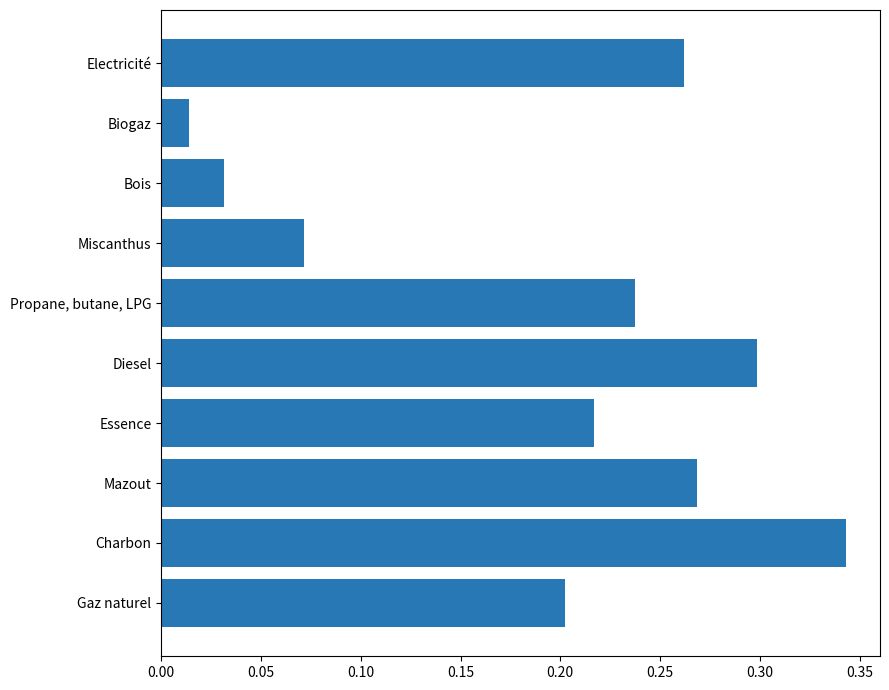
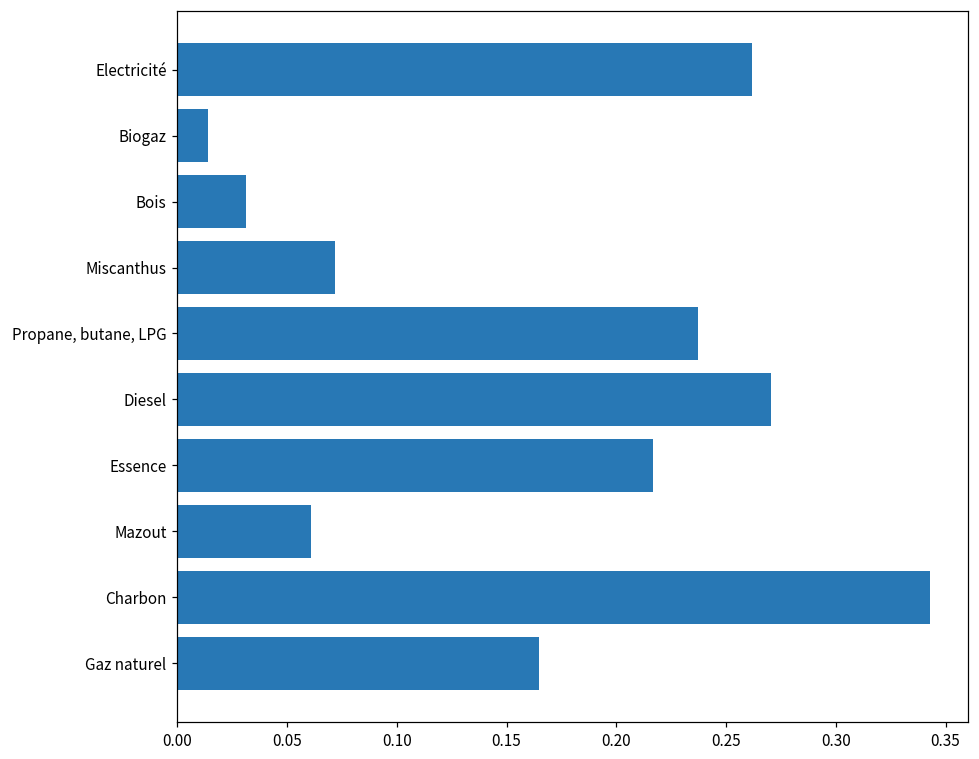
  {
    "Electricité": 0.262,
    "Biogaz": 0.014,
    "Bois": 0.031,
    "Miscanthus": 0.072,
    "Propane, butane, LPG": 0.237,
-   "Diesel": 0.298,
+   "Diesel": 0.270,
    "Essence": 0.217,
-   "Mazout": 0.268,
+   "Mazout": 0.061,
    "Charbon": 0.343,
-   "Gaz naturel": 0.203
+   "Gaz naturel": 0.165
  }
